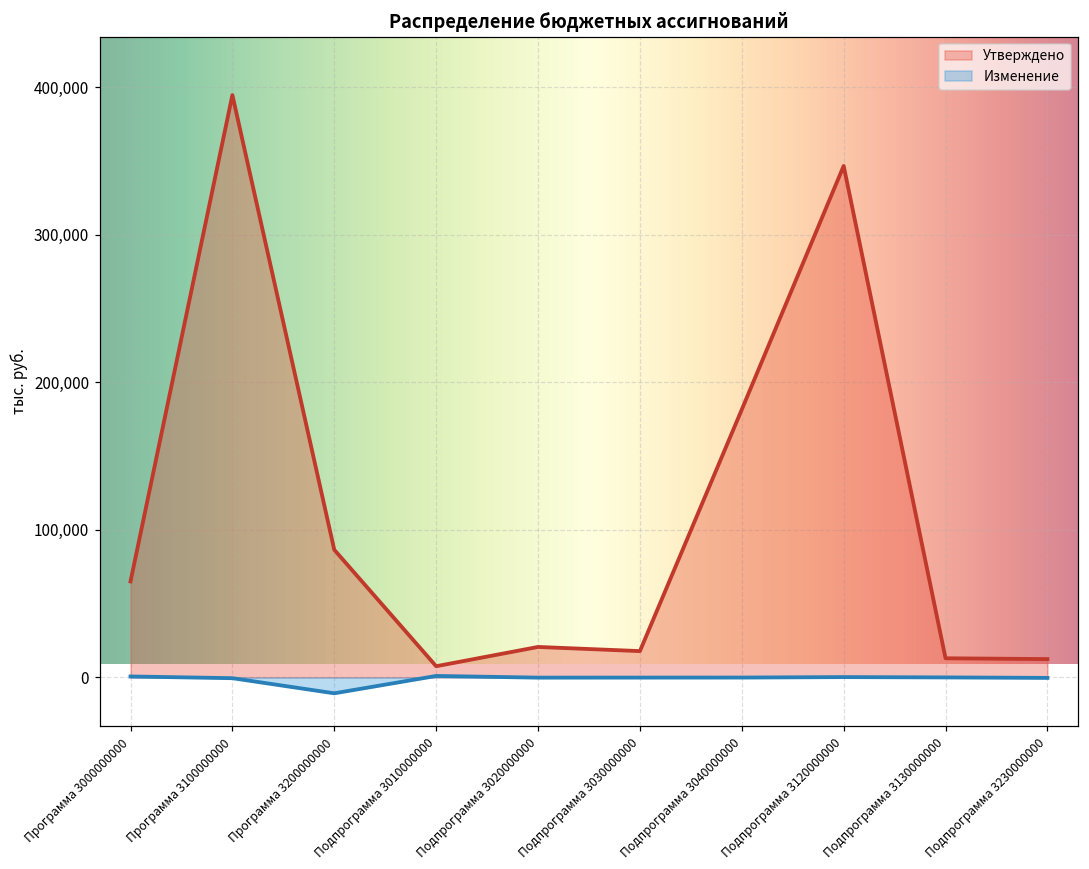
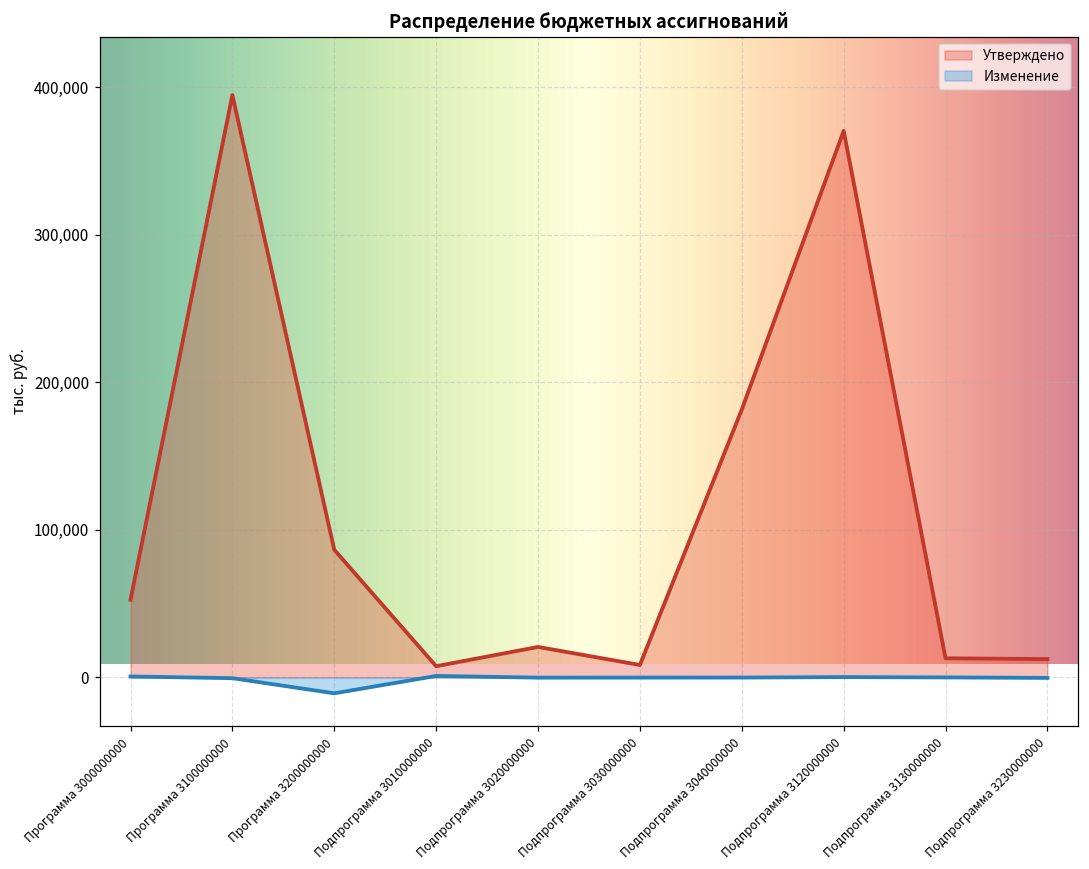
  {
    "Утверждено": {
-     "Программа 3000000000": "65,000",
+     "Программа 3000000000": "53,000",
      "Программа 3100000000": "395,000",
      "Программа 3200000000": "86,000",
      "Подпрограмма 3010000000": "8,000",
      "Подпрограмма 3020000000": "21,000",
-     "Подпрограмма 3030000000": "18,000",
+     "Подпрограмма 3030000000": "8,000",
      "Подпрограмма 3040000000": "181,000",
-     "Подпрограмма 3120000000": "347,000",
+     "Подпрограмма 3120000000": "370,000",
      "Подпрограмма 3130000000": "13,000",
      "Подпрограмма 3230000000": "12,000"
    }
  }
